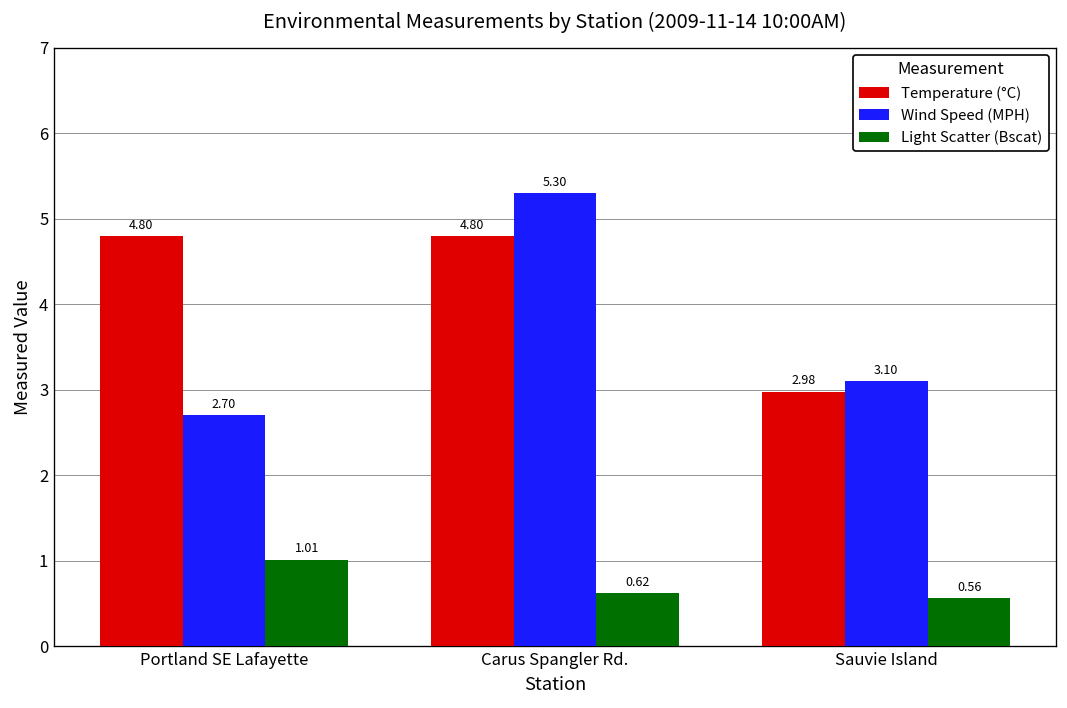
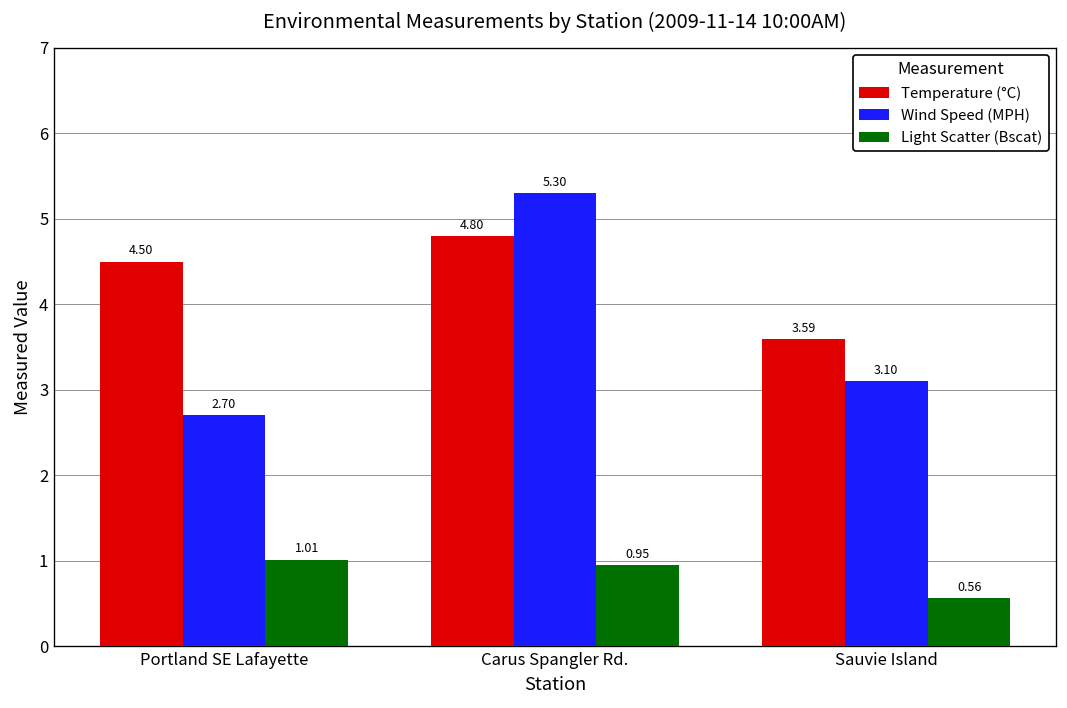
  {
    "Temperature (°C)": {
-     "Portland SE Lafayette": 4.80,
+     "Portland SE Lafayette": 4.50,
      "Carus Spangler Rd.": 4.80,
-     "Sauvie Island": 2.98
+     "Sauvie Island": 3.59
    },
    "Wind Speed (MPH)": {
      "Portland SE Lafayette": 2.70,
      "Carus Spangler Rd.": 5.30,
      "Sauvie Island": 3.10
    },
    "Light Scatter (Bscat)": {
      "Portland SE Lafayette": 1.01,
-     "Carus Spangler Rd.": 0.62,
+     "Carus Spangler Rd.": 0.95,
      "Sauvie Island": 0.56
    }
  }
